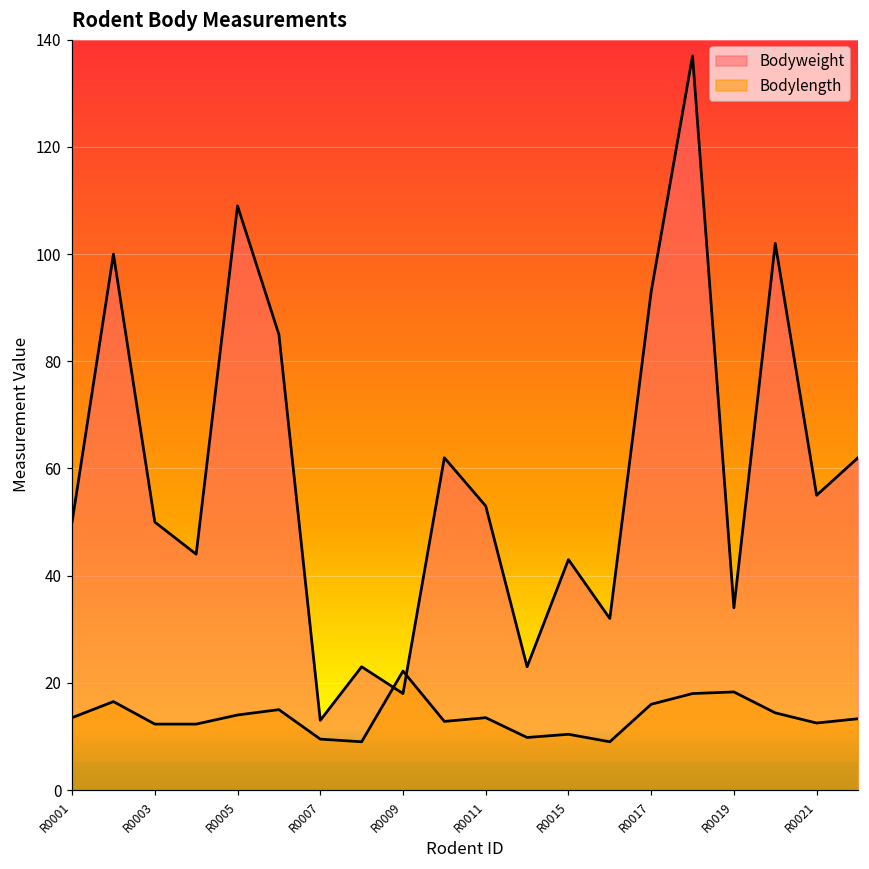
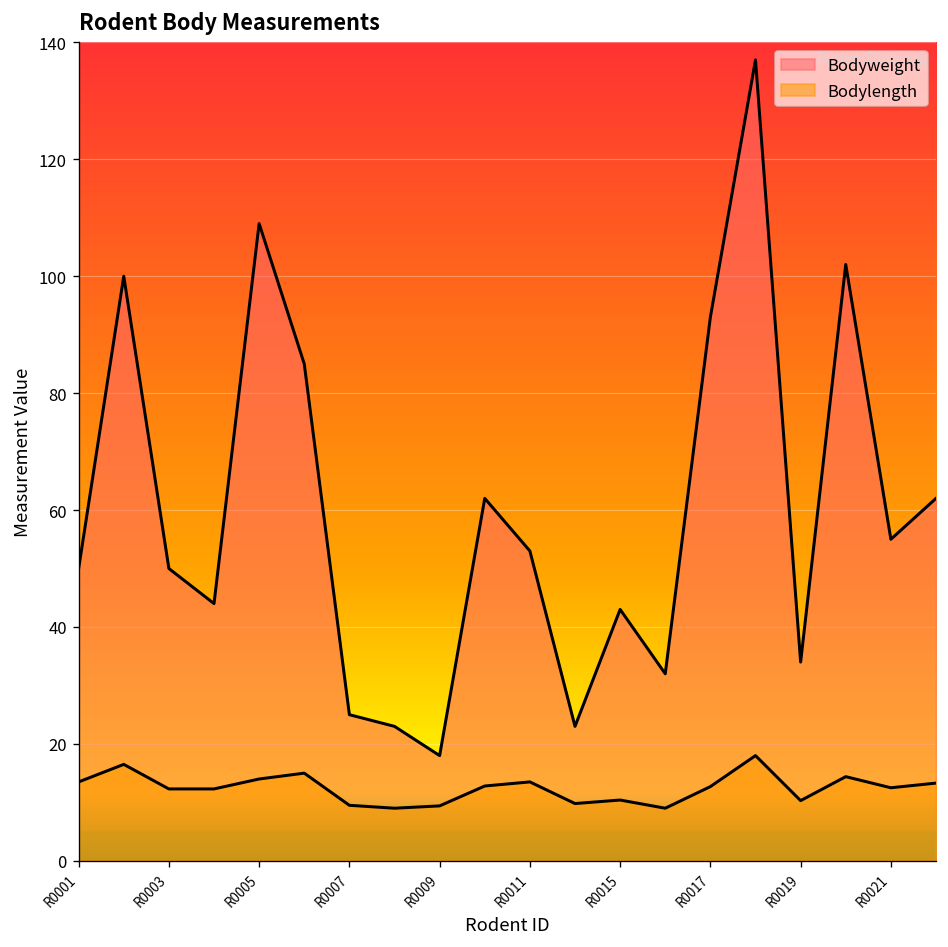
  {
    "Bodyweight": {
      "R0001": 50,
      "R0003": 50,
      "R0005": 109,
-     "R0007": 13,
+     "R0007": 25,
      "R0009": 18,
      "R0011": 53,
      "R0015": 43,
      "R0017": 93,
      "R0019": 34,
      "R0021": 55
    },
    "Bodylength": {
      "R0001": 14,
      "R0003": 12,
      "R0005": 14,
      "R0007": 10,
-     "R0009": 22,
+     "R0009": 9,
      "R0011": 14,
      "R0015": 10,
-     "R0017": 16,
-     "R0019": 18,
+     "R0017": 13,
+     "R0019": 10,
      "R0021": 13
    }
  }
